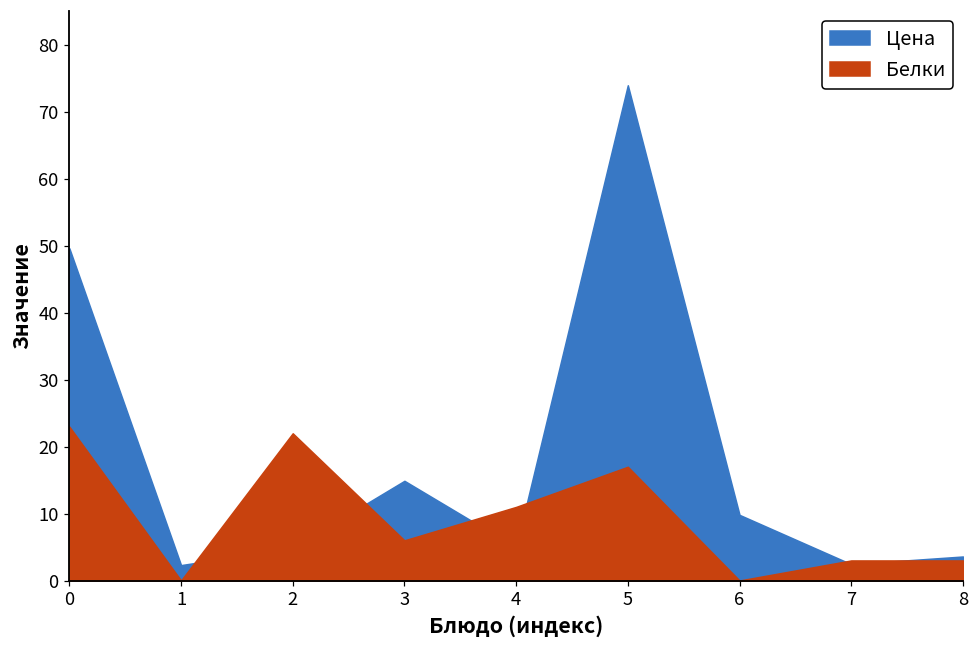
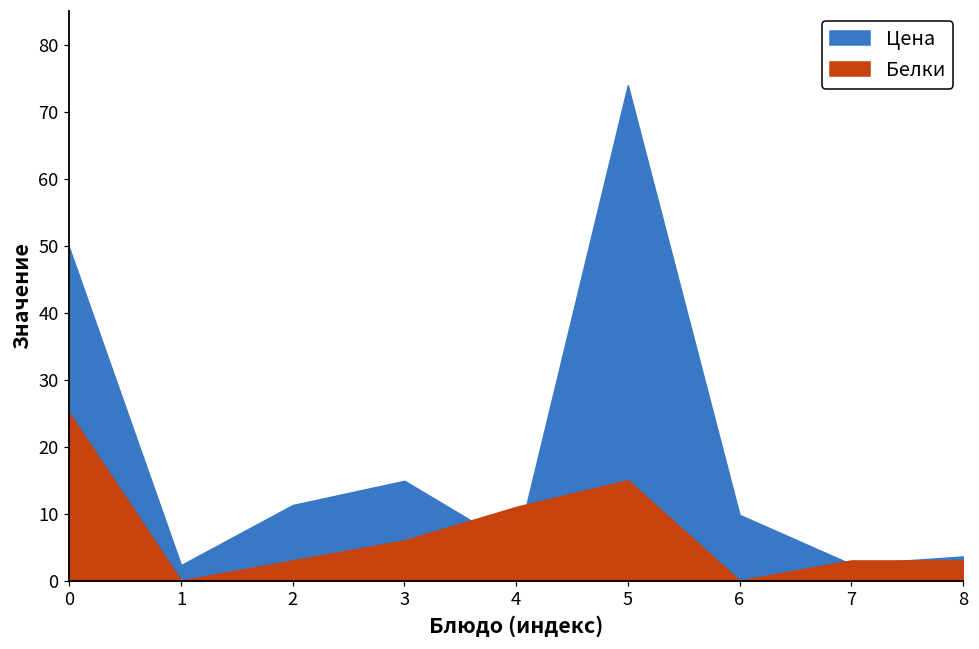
  {
    "Цена": {
      "0": 50,
      "1": 2,
-     "2": 5,
+     "2": 11,
      "3": 15,
      "5": 74,
      "6": 10,
      "8": 4
    },
    "Белки": {
-     "0": 23,
+     "0": 25,
      "1": 0,
-     "2": 22,
+     "2": 3,
      "3": 6,
      "4": 11,
-     "5": 17,
+     "5": 15,
      "6": 0,
      "7": 3,
      "8": 3
    }
  }
